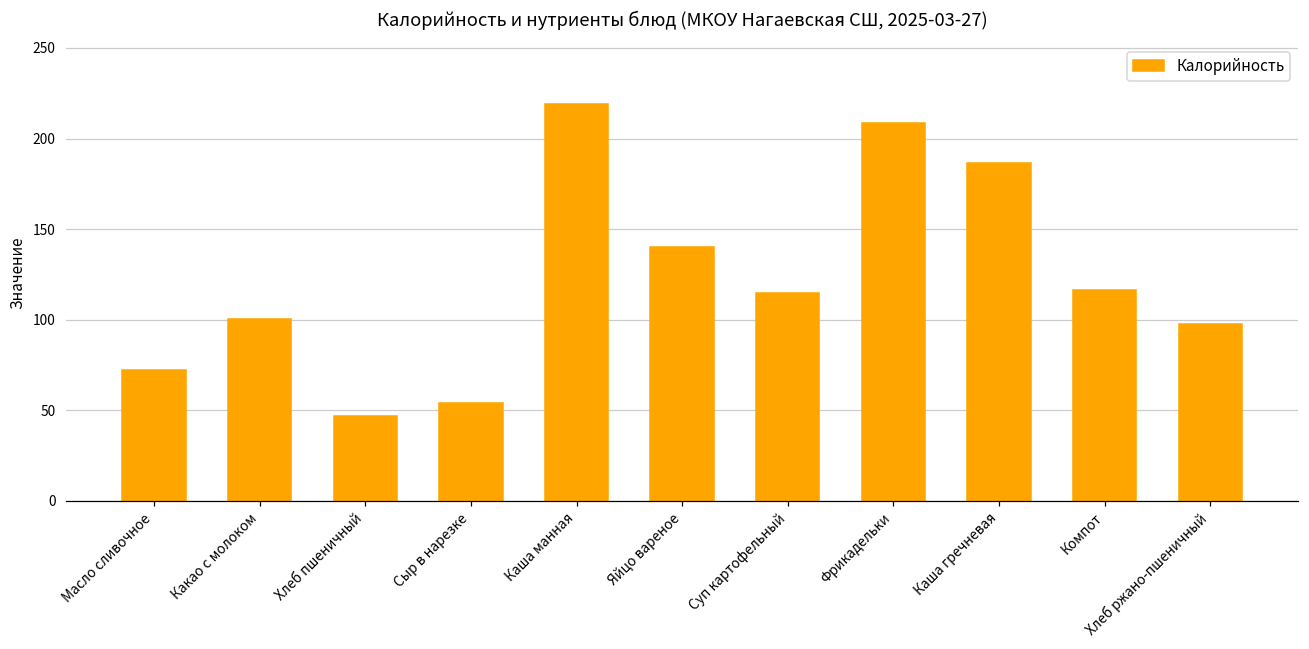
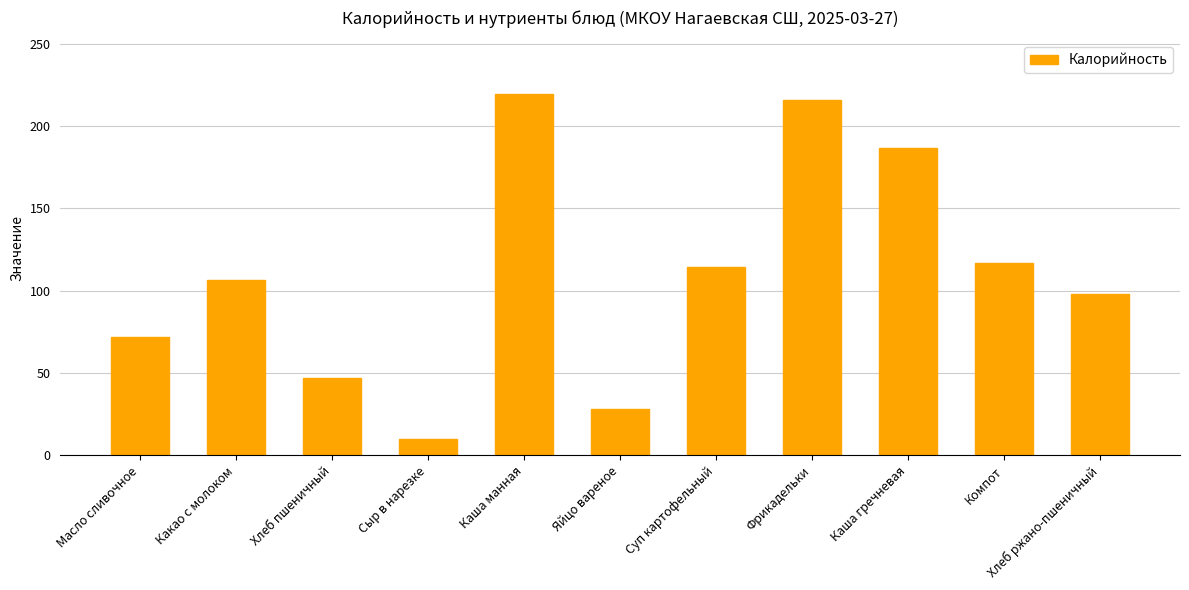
  {
    "Масло сливочное": 72,
-   "Какао с молоком": 100,
+   "Какао с молоком": 107,
    "Хлеб пшеничный": 47,
-   "Сыр в нарезке": 54,
+   "Сыр в нарезке": 10,
    "Каша манная": 219,
-   "Яйцо вареное": 140,
+   "Яйцо вареное": 28,
    "Суп картофельный": 115,
-   "Фрикадельки": 208,
+   "Фрикадельки": 216,
    "Каша гречневая": 186,
    "Компот": 117,
    "Хлеб ржано-пшеничный": 98
  }
